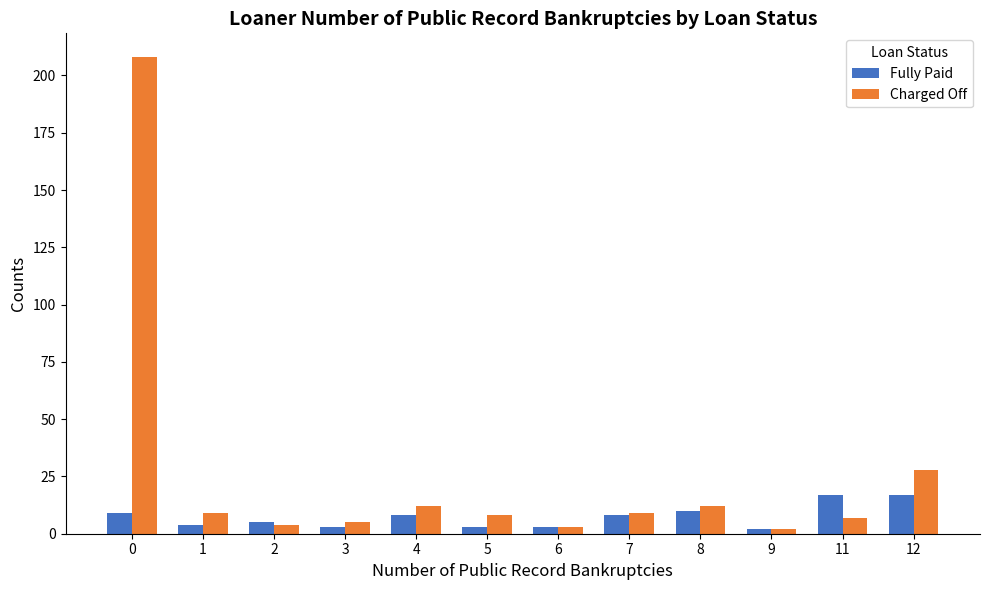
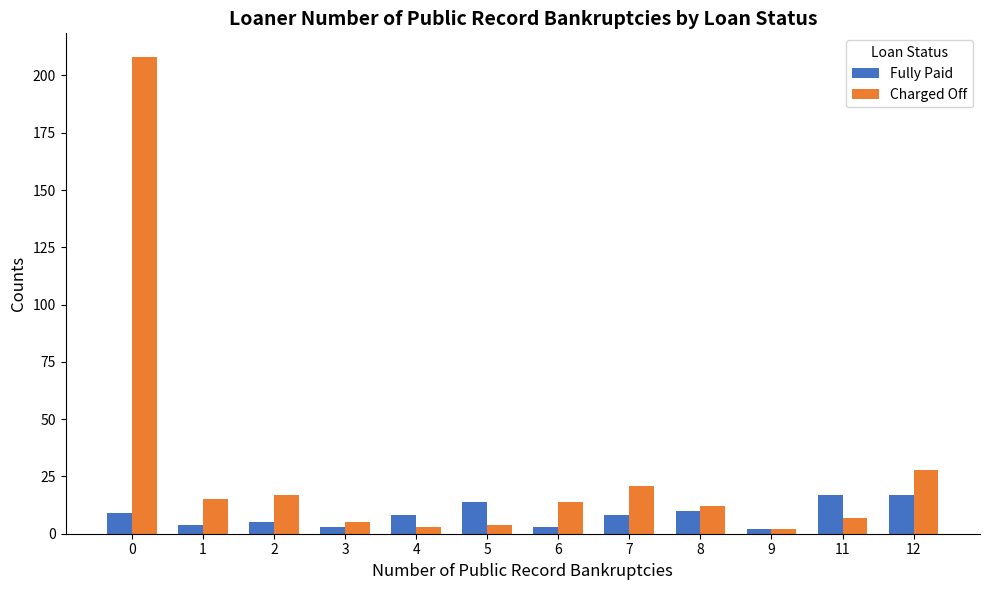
  {
    "Fully Paid": {
      "0": 9,
      "1": 4,
      "2": 5,
      "3": 3,
      "4": 8,
-     "5": 3,
+     "5": 14,
      "6": 3,
      "7": 8,
      "8": 10,
      "9": 2,
      "11": 17,
      "12": 17
    },
    "Charged Off": {
      "0": 208,
-     "1": 9,
-     "2": 4,
+     "1": 15,
+     "2": 17,
      "3": 5,
-     "4": 12,
-     "5": 8,
-     "6": 3,
-     "7": 9,
+     "4": 3,
+     "5": 4,
+     "6": 14,
+     "7": 21,
      "8": 12,
      "9": 2,
      "11": 7,
      "12": 28
    }
  }
